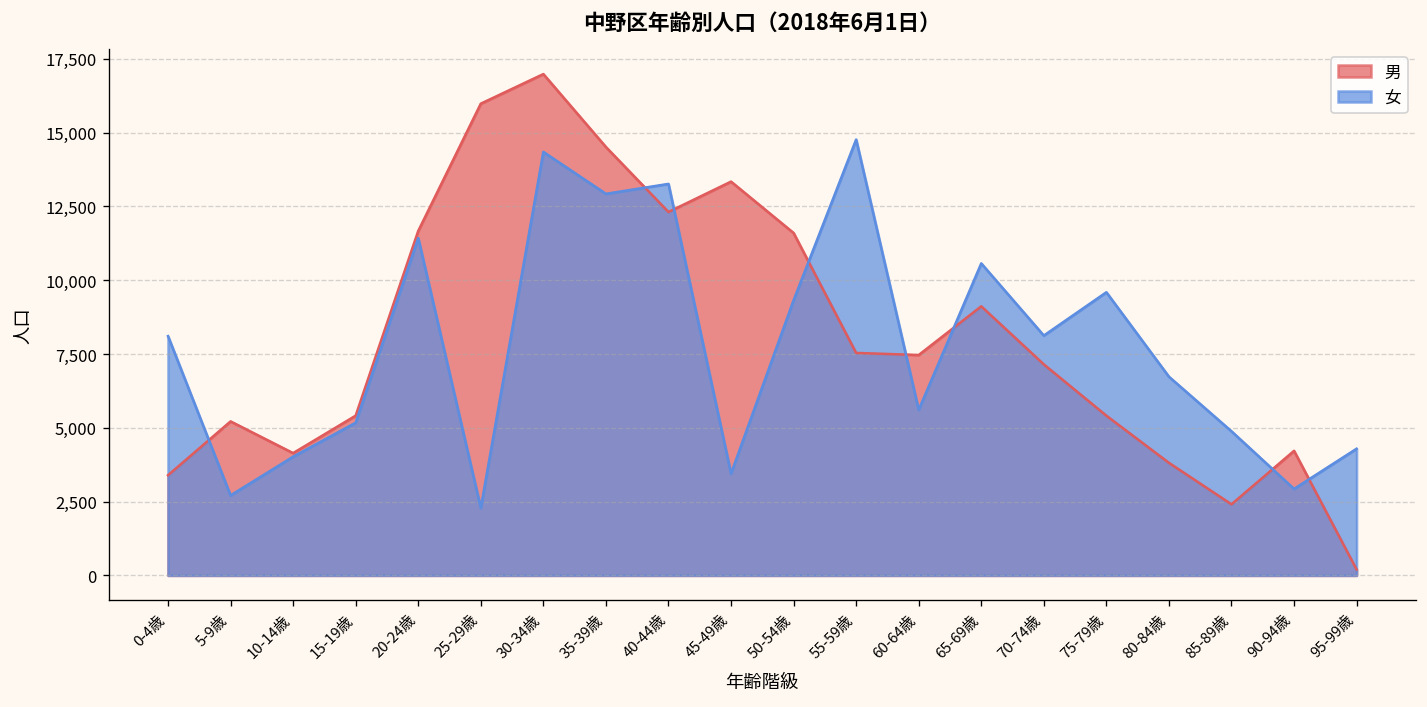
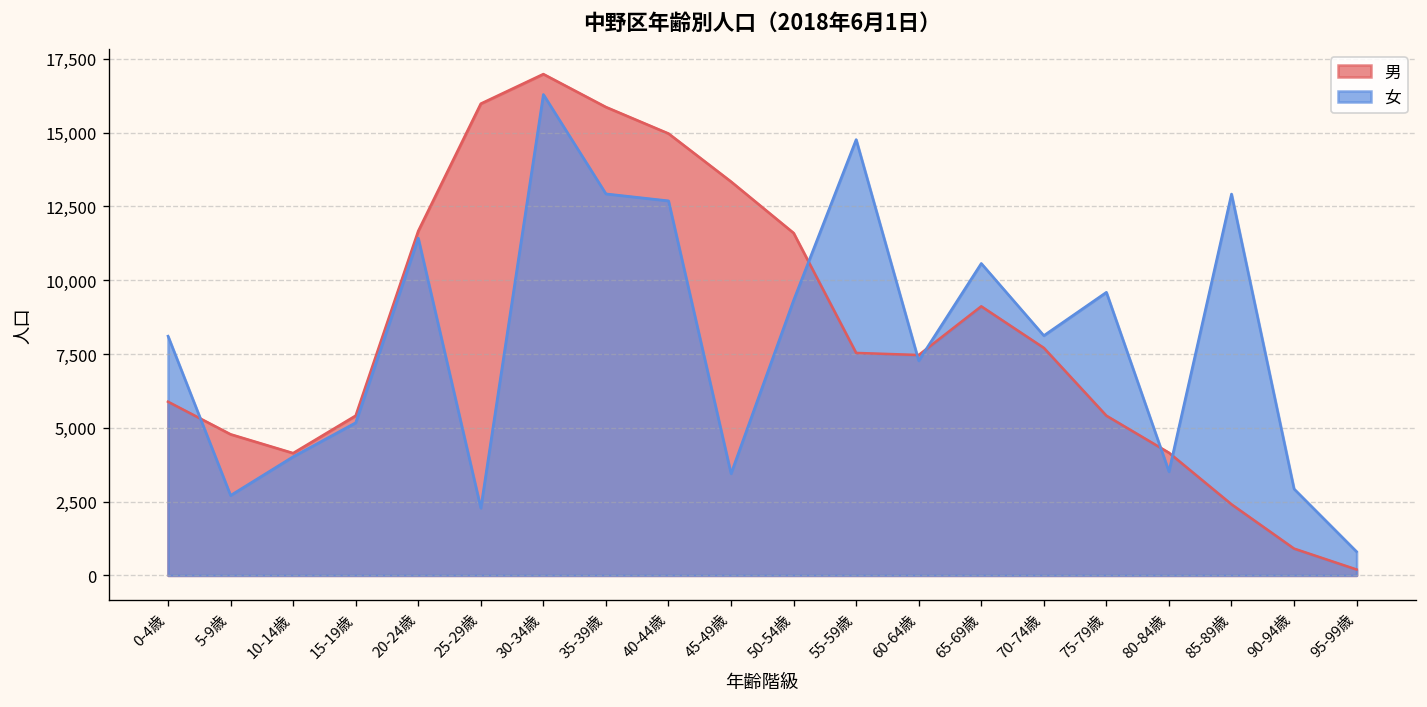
  {
    "男": {
-     "0-4歳": "3,400",
-     "5-9歳": "5,200",
+     "0-4歳": "5,900",
+     "5-9歳": "4,800",
      "10-14歳": "4,100",
      "15-19歳": "5,400",
      "20-24歳": "11,700",
      "25-29歳": "16,000",
      "30-34歳": "17,000",
-     "35-39歳": "14,500",
-     "40-44歳": "12,300",
+     "35-39歳": "15,900",
+     "40-44歳": "15,000",
      "45-49歳": "13,300",
      "50-54歳": "11,600",
      "55-59歳": "7,500",
      "60-64歳": "7,500",
      "65-69歳": "9,100",
-     "70-74歳": "7,100",
+     "70-74歳": "7,700",
      "75-79歳": "5,400",
-     "80-84歳": "3,800",
+     "80-84歳": "4,200",
      "85-89歳": "2,400",
-     "90-94歳": "4,200",
+     "90-94歳": "900",
      "95-99歳": "200"
    },
    "女": {
      "0-4歳": "8,100",
      "5-9歳": "2,700",
      "10-14歳": "4,000",
      "15-19歳": "5,200",
      "20-24歳": "11,400",
      "25-29歳": "2,300",
-     "30-34歳": "14,300",
+     "30-34歳": "16,300",
      "35-39歳": "12,900",
-     "40-44歳": "13,300",
+     "40-44歳": "12,700",
      "45-49歳": "3,400",
      "50-54歳": "9,300",
      "55-59歳": "14,800",
-     "60-64歳": "5,600",
+     "60-64歳": "7,300",
      "65-69歳": "10,600",
      "70-74歳": "8,100",
      "75-79歳": "9,600",
-     "80-84歳": "6,700",
-     "85-89歳": "4,900",
+     "80-84歳": "3,500",
+     "85-89歳": "12,900",
      "90-94歳": "2,900",
-     "95-99歳": "4,300"
+     "95-99歳": "800"
    }
  }
